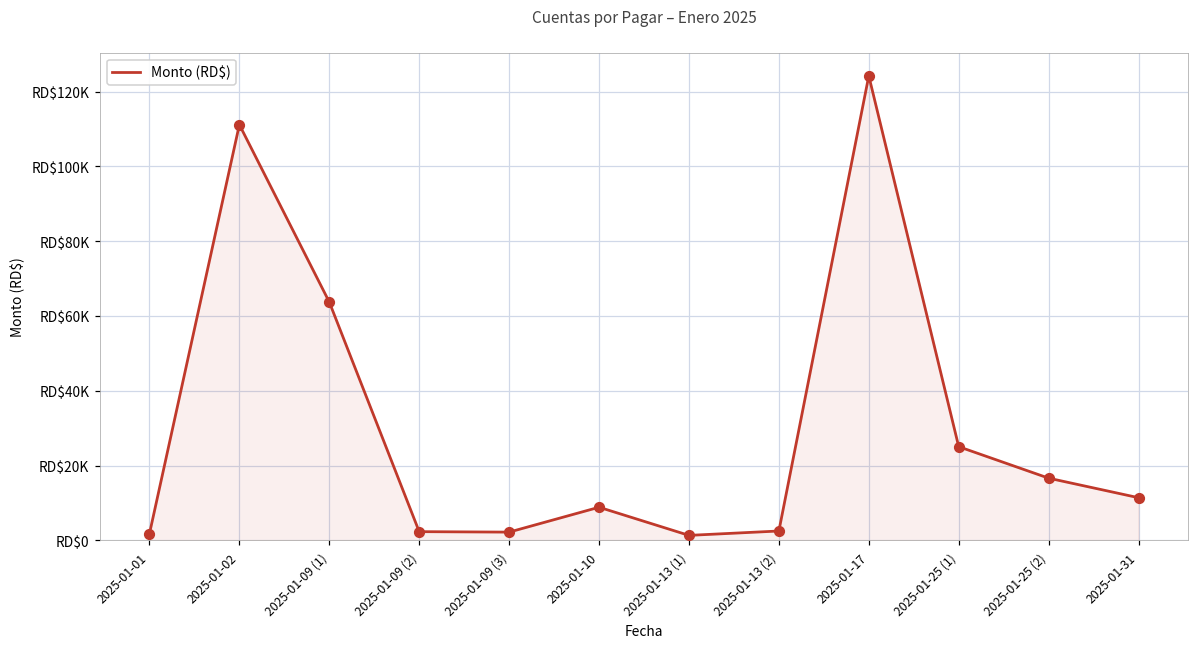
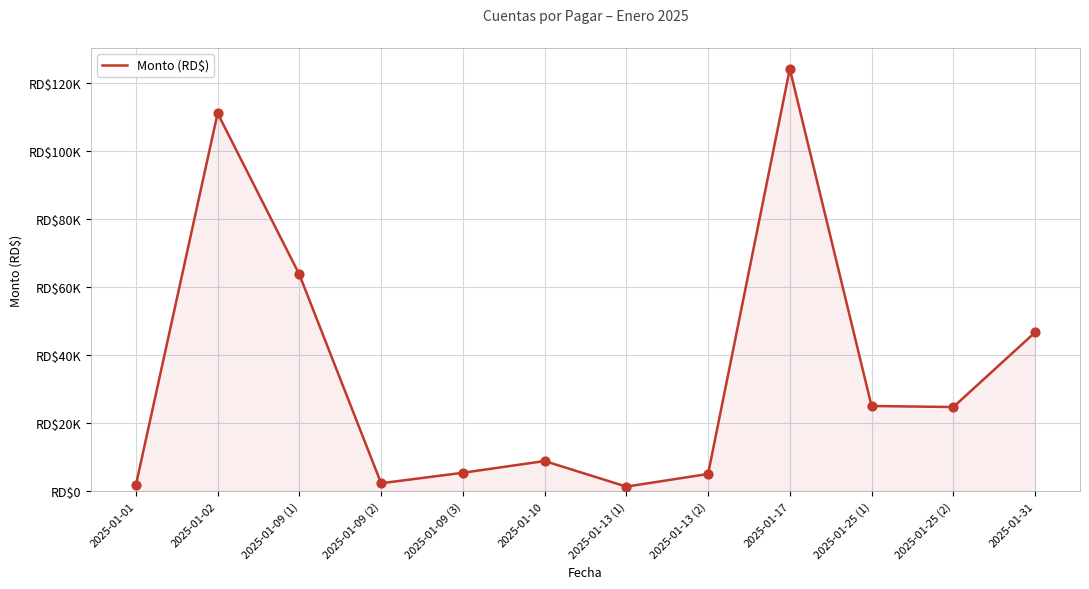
  {
    "2025-01-01": "RD$2000",
    "2025-01-02": "RD$111000",
    "2025-01-09 (1)": "RD$64000",
    "2025-01-09 (2)": "RD$2000",
-   "2025-01-09 (3)": "RD$2000",
+   "2025-01-09 (3)": "RD$5000",
    "2025-01-10": "RD$9000",
    "2025-01-13 (1)": "RD$1000",
-   "2025-01-13 (2)": "RD$2000",
+   "2025-01-13 (2)": "RD$5000",
    "2025-01-17": "RD$124000",
    "2025-01-25 (1)": "RD$25000",
-   "2025-01-25 (2)": "RD$17000",
-   "2025-01-31": "RD$11000"
+   "2025-01-25 (2)": "RD$25000",
+   "2025-01-31": "RD$47000"
  }
